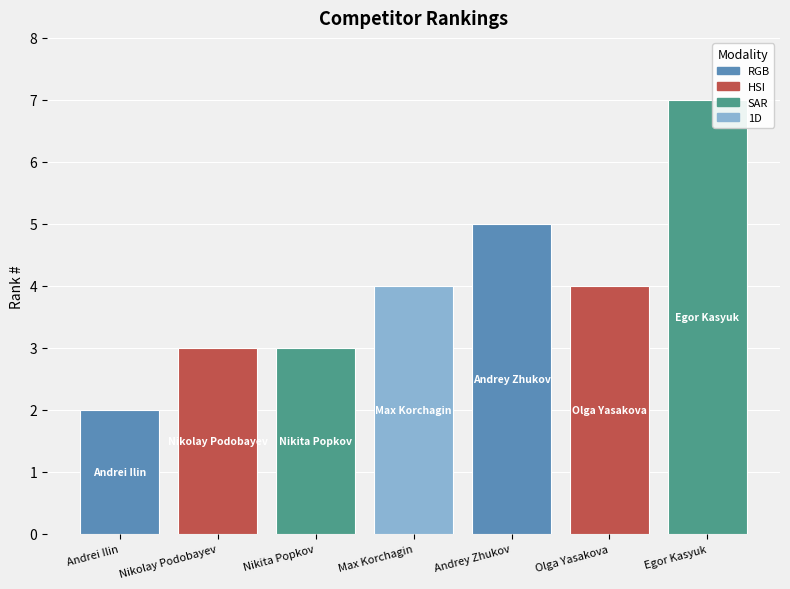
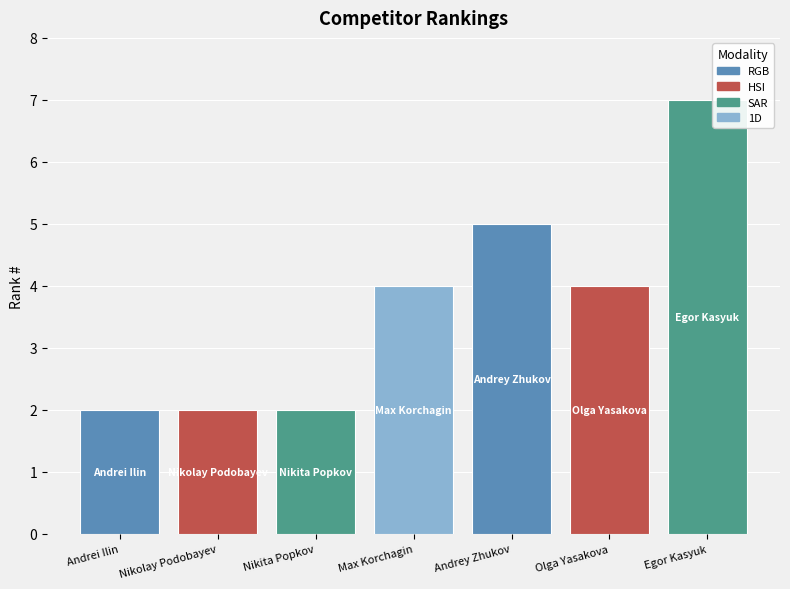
  {
    "Andrei Ilin": 2,
-   "Nikolay Podobayev": 3,
-   "Nikita Popkov": 3,
+   "Nikolay Podobayev": 2,
+   "Nikita Popkov": 2,
    "Max Korchagin": 4,
    "Andrey Zhukov": 5,
    "Olga Yasakova": 4,
    "Egor Kasyuk": 7
  }
